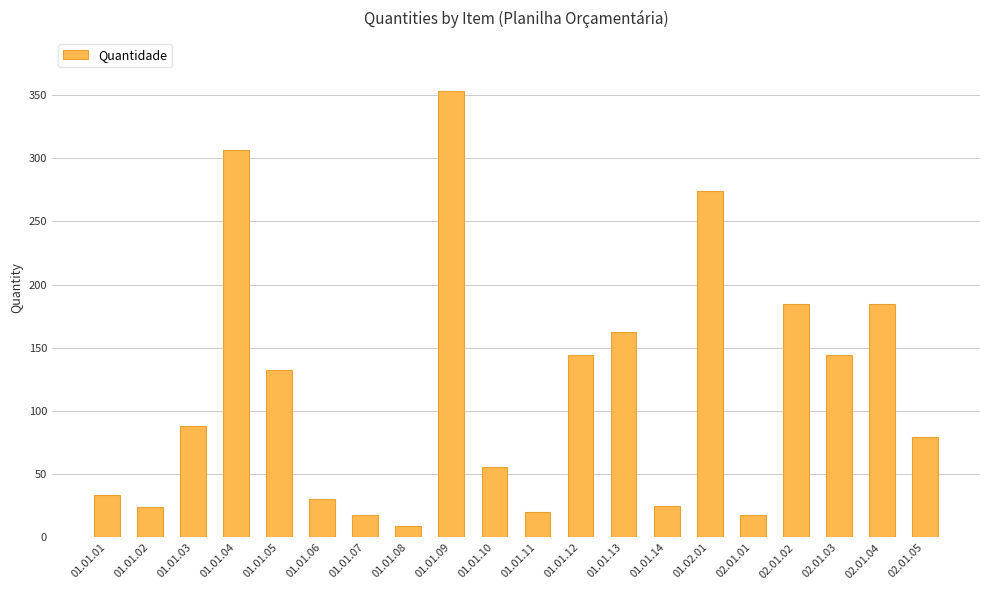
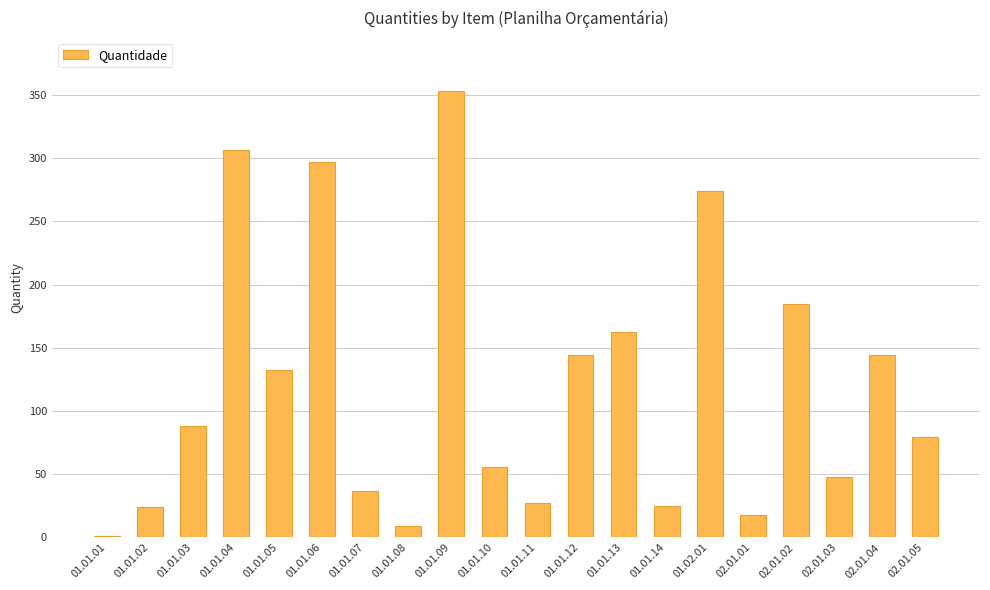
  {
-   "01.01.01": 34,
+   "01.01.01": 1,
    "01.01.02": 24,
    "01.01.03": 88,
    "01.01.04": 306,
    "01.01.05": 132,
-   "01.01.06": 31,
-   "01.01.07": 18,
+   "01.01.06": 297,
+   "01.01.07": 37,
    "01.01.08": 9,
    "01.01.09": 353,
    "01.01.10": 56,
-   "01.01.11": 21,
+   "01.01.11": 27,
    "01.01.12": 144,
    "01.01.13": 162,
    "01.01.14": 25,
    "01.02.01": 274,
    "02.01.01": 18,
    "02.01.02": 185,
-   "02.01.03": 144,
-   "02.01.04": 185,
+   "02.01.03": 48,
+   "02.01.04": 144,
    "02.01.05": 79
  }
